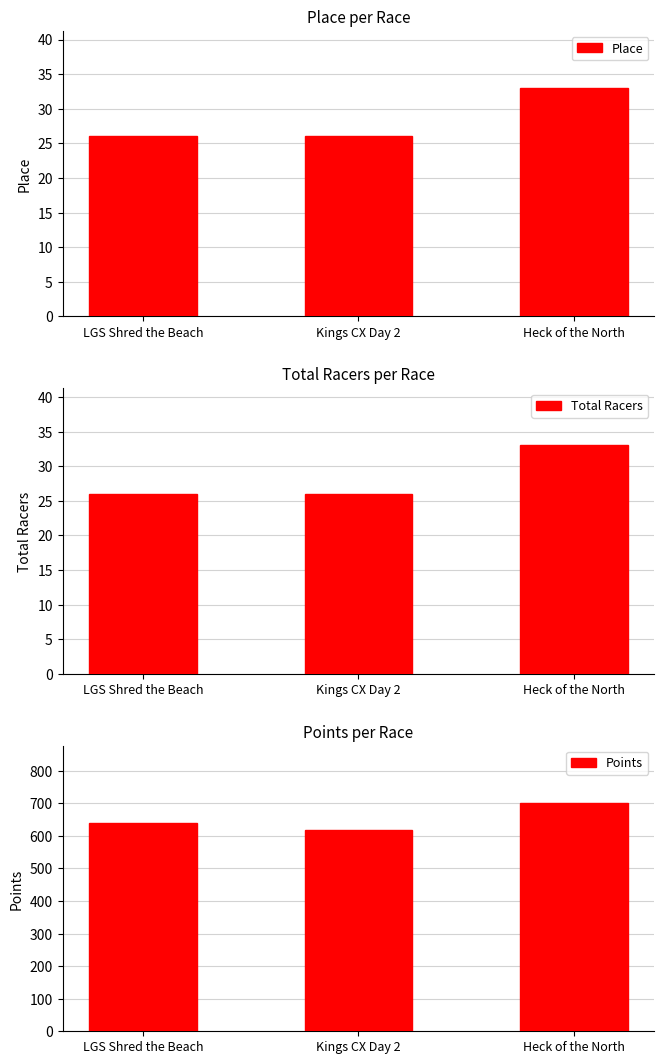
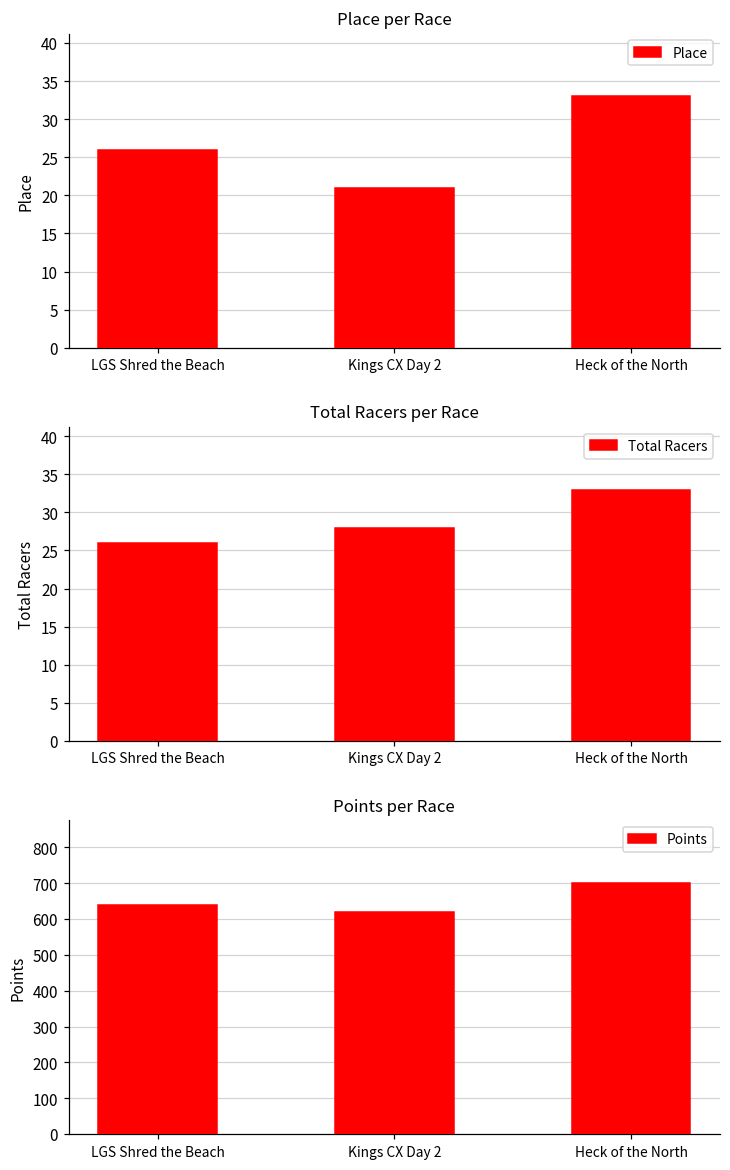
  {
    "Place per Race": {
      "LGS Shred the Beach": 26,
-     "Kings CX Day 2": 26,
+     "Kings CX Day 2": 21,
      "Heck of the North": 33
    },
    "Total Racers per Race": {
      "LGS Shred the Beach": 26,
-     "Kings CX Day 2": 26,
+     "Kings CX Day 2": 28,
      "Heck of the North": 33
    },
    "Points per Race": {
      "LGS Shred the Beach": 640,
      "Kings CX Day 2": 620,
      "Heck of the North": 700
    }
  }
